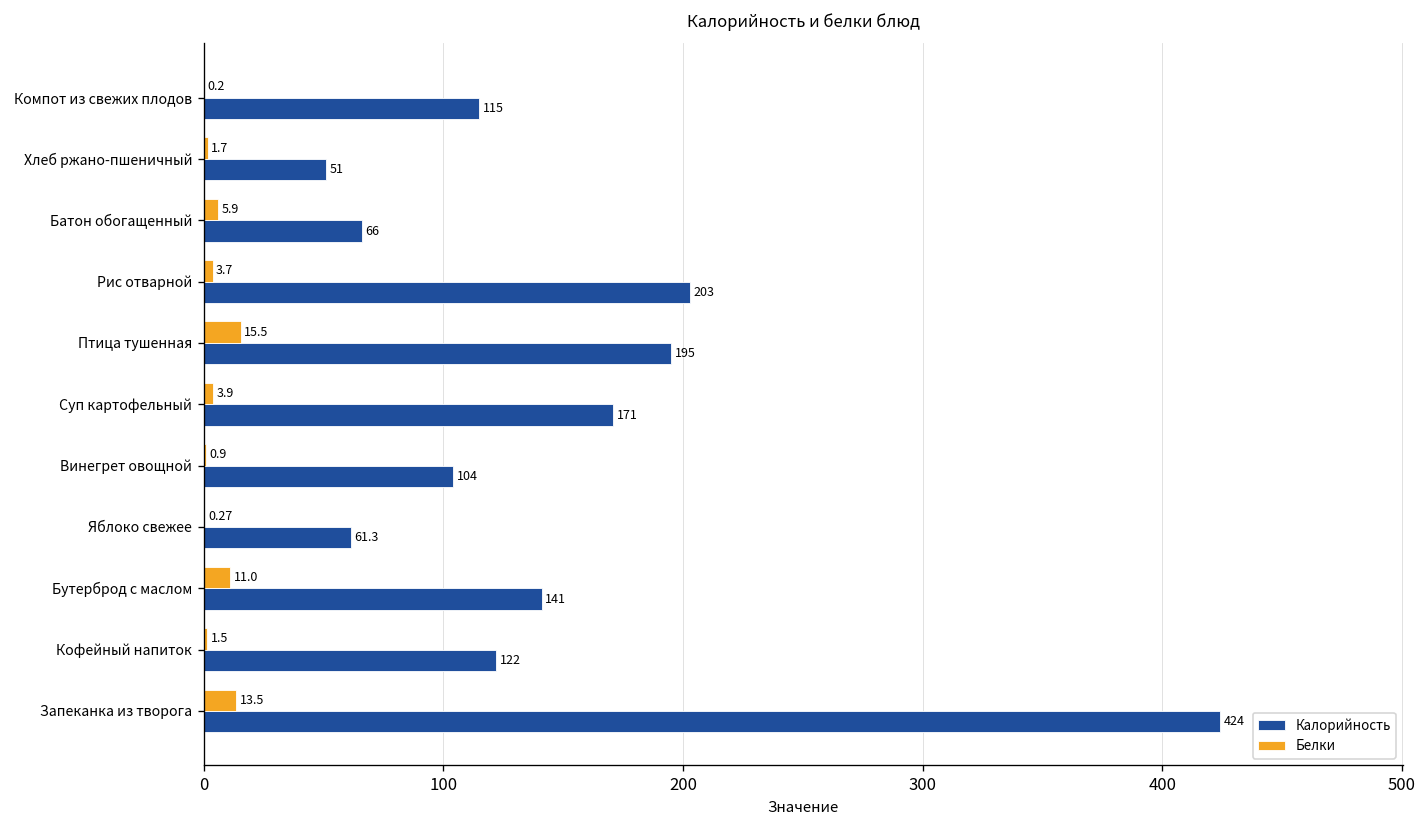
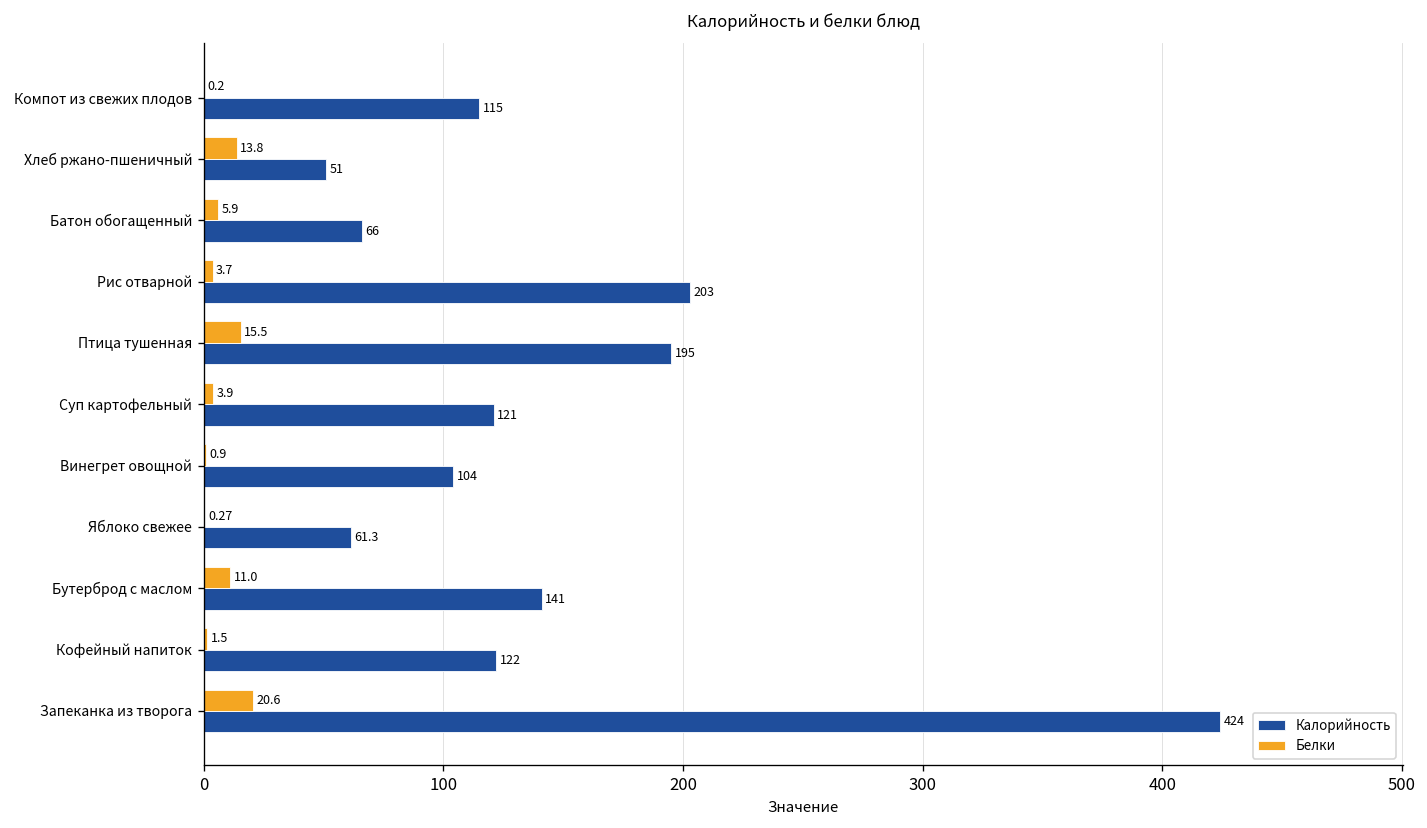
  {
    "Калорийность": {
      "Компот из свежих плодов": 115,
      "Хлеб ржано-пшеничный": 51,
      "Батон обогащенный": 66,
      "Рис отварной": 203,
      "Птица тушенная": 195,
-     "Суп картофельный": 171,
+     "Суп картофельный": 121,
      "Винегрет овощной": 104,
      "Яблоко свежее": 61.3,
      "Бутерброд с маслом": 141,
      "Кофейный напиток": 122,
      "Запеканка из творога": 424
    },
    "Белки": {
      "Компот из свежих плодов": 0.2,
-     "Хлеб ржано-пшеничный": 1.7,
+     "Хлеб ржано-пшеничный": 13.8,
      "Батон обогащенный": 5.9,
      "Рис отварной": 3.7,
      "Птица тушенная": 15.5,
      "Суп картофельный": 3.9,
      "Винегрет овощной": 0.9,
      "Яблоко свежее": 0.27,
      "Бутерброд с маслом": 11.0,
      "Кофейный напиток": 1.5,
-     "Запеканка из творога": 13.5
+     "Запеканка из творога": 20.6
    }
  }
